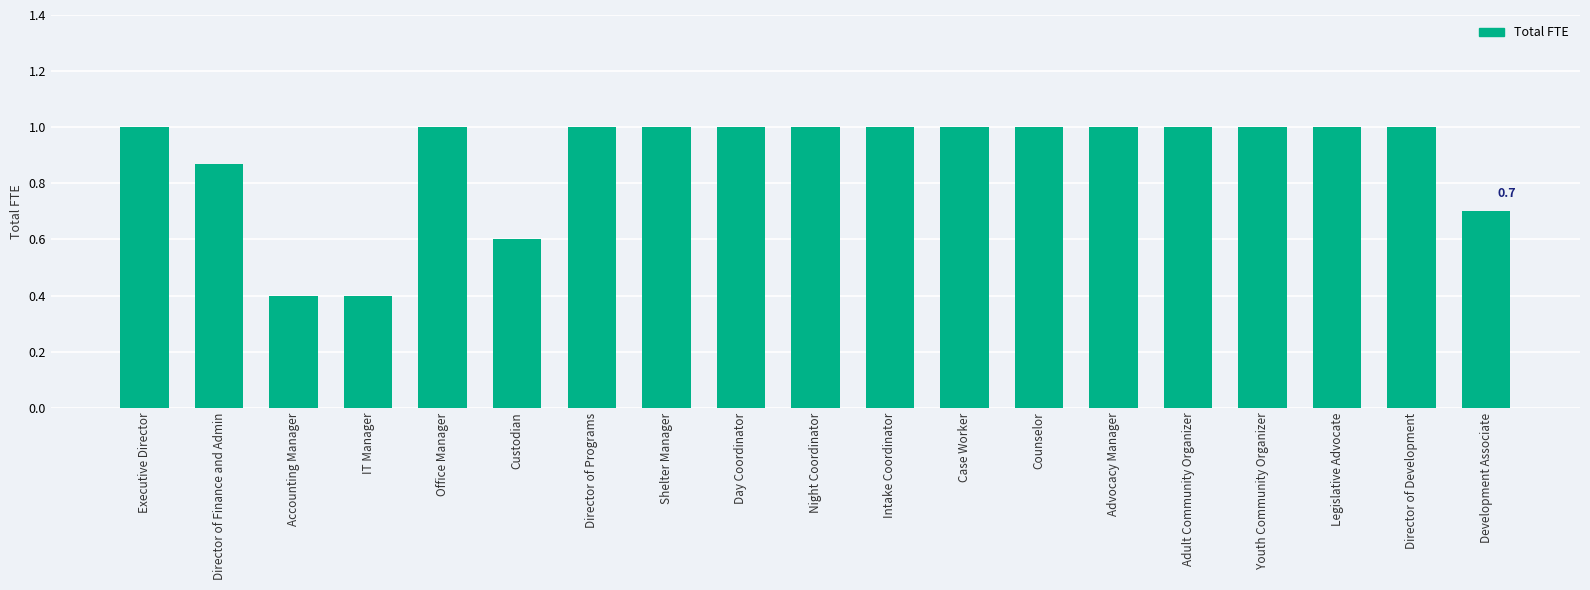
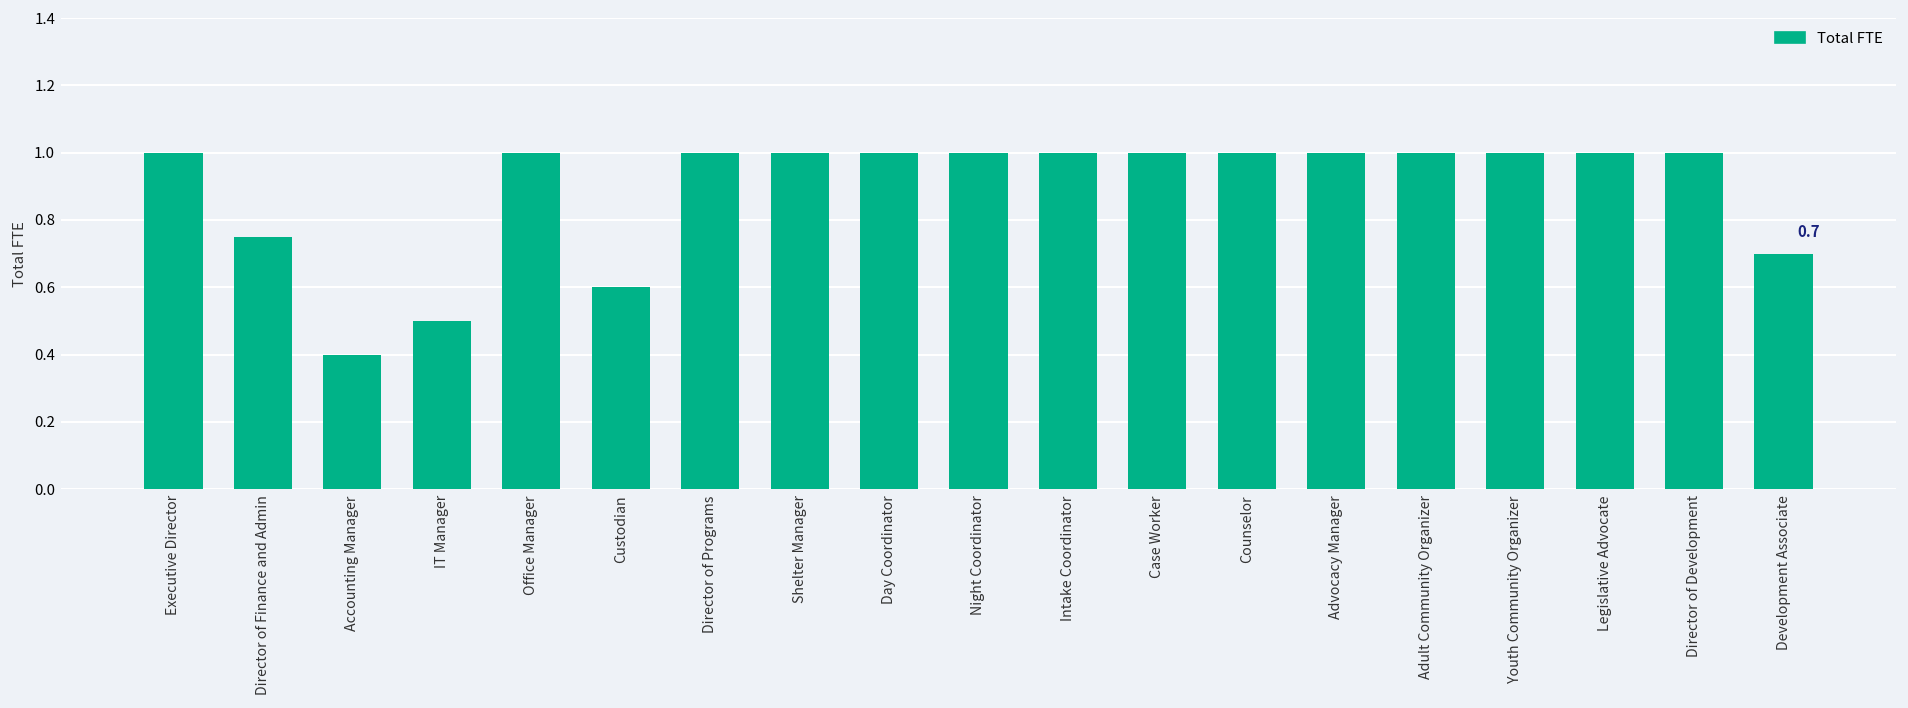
  {
    "Executive Director": 1.00,
-   "Director of Finance and Admin": 0.87,
+   "Director of Finance and Admin": 0.75,
    "Accounting Manager": 0.40,
-   "IT Manager": 0.4,
+   "IT Manager": 0.5,
    "Office Manager": 1.00,
    "Custodian": 0.60,
    "Director of Programs": 1.00,
    "Shelter Manager": 1.00,
    "Day Coordinator": 1.00,
    "Night Coordinator": 1.00,
    "Intake Coordinator": 1.00,
    "Case Worker": 1.00,
    "Counselor": 1.00,
    "Advocacy Manager": 1.00,
    "Adult Community Organizer": 1.00,
    "Youth Community Organizer": 1.00,
    "Legislative Advocate": 1.00,
    "Director of Development": 1.00
  }
